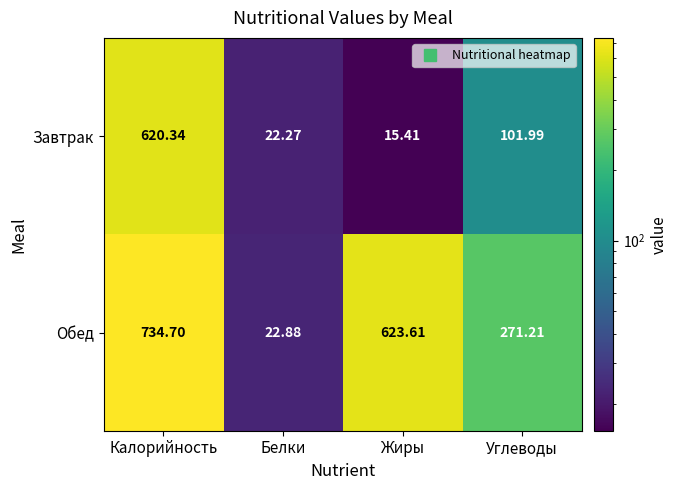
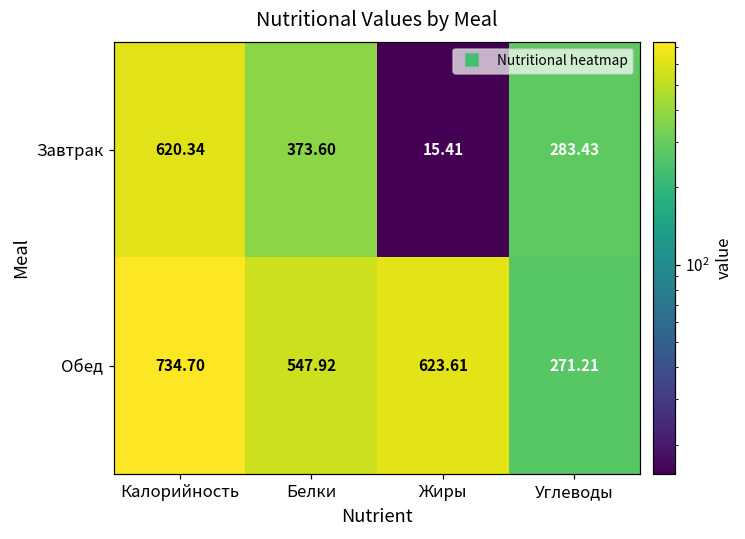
  {
    "Завтрак": {
      "Калорийность": 620.34,
-     "Белки": 22.27,
+     "Белки": 373.60,
      "Жиры": 15.41,
-     "Углеводы": 101.99
+     "Углеводы": 283.43
    },
    "Обед": {
      "Калорийность": 734.70,
-     "Белки": 22.88,
+     "Белки": 547.92,
      "Жиры": 623.61,
      "Углеводы": 271.21
    }
  }
